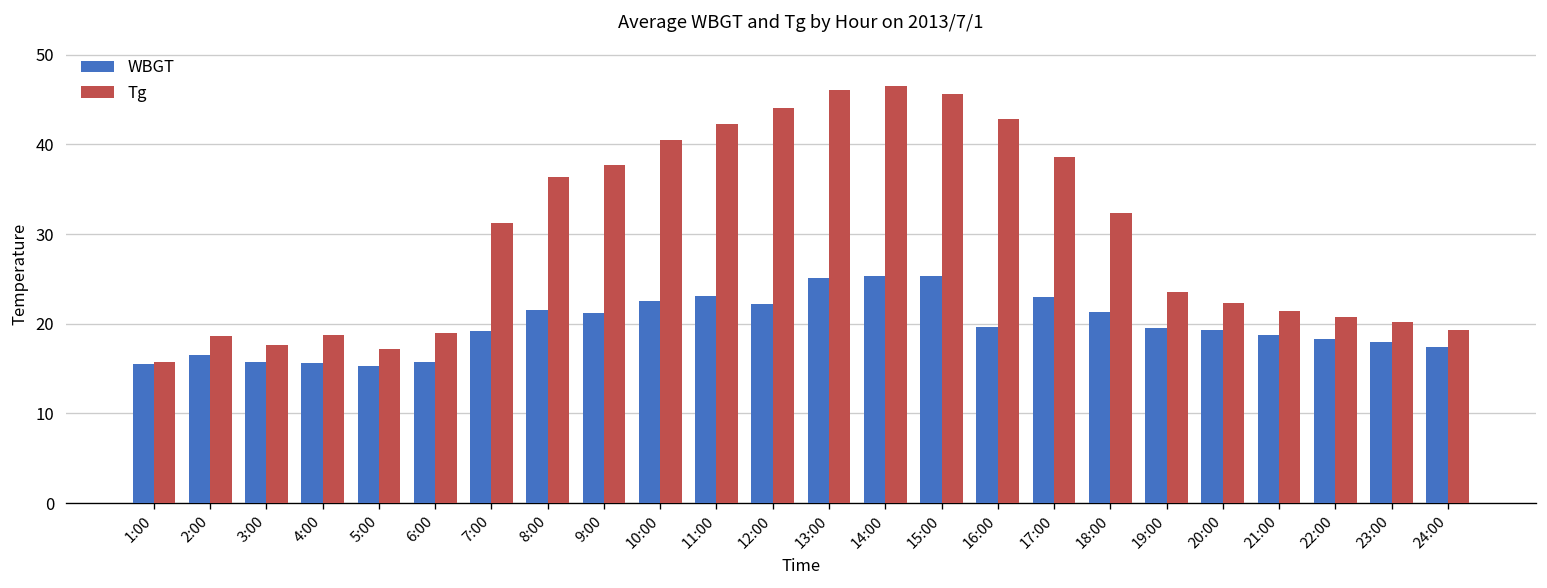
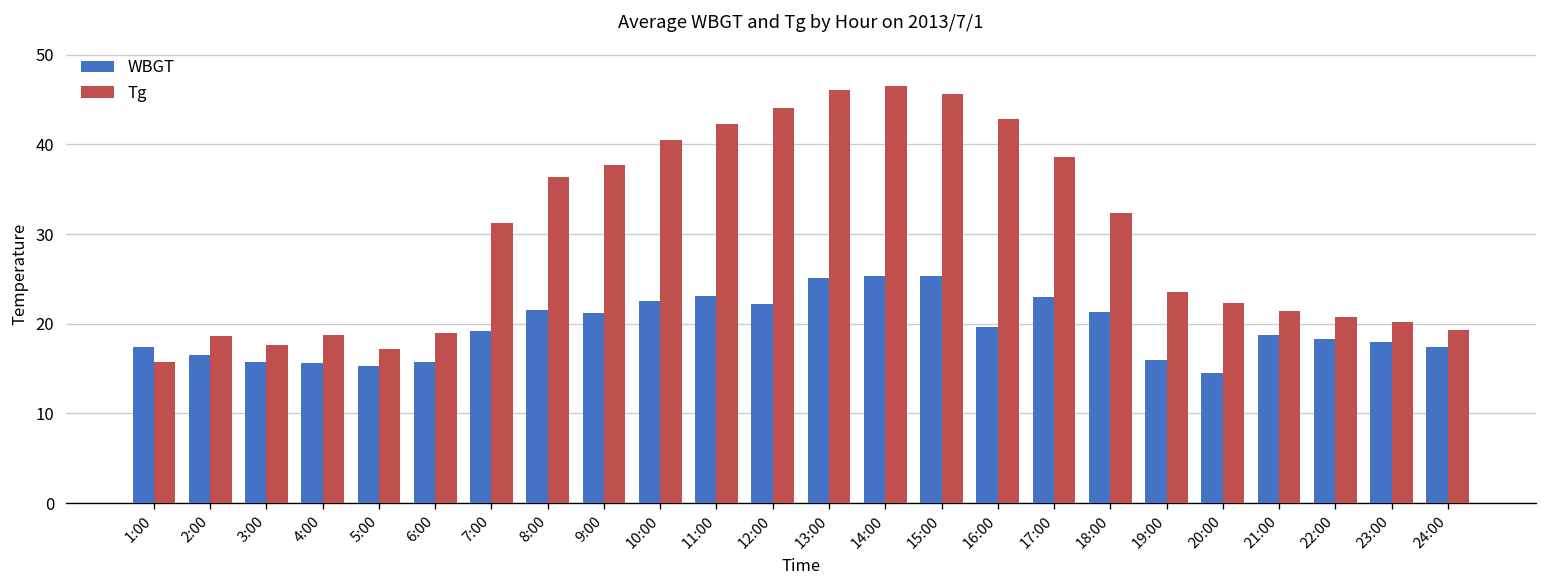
  {
    "WBGT": {
-     "1:00": 16,
+     "1:00": 17,
      "2:00": 17,
      "3:00": 16,
      "4:00": 16,
      "5:00": 15,
      "6:00": 16,
      "7:00": 19,
      "8:00": 22,
      "9:00": 21,
      "10:00": 23,
      "11:00": 23,
      "12:00": 22,
      "13:00": 25,
      "14:00": 25,
      "15:00": 25,
      "16:00": 20,
      "17:00": 23,
      "18:00": 21,
-     "19:00": 20,
-     "20:00": 19,
+     "19:00": 16,
+     "20:00": 15,
      "21:00": 19,
      "22:00": 18,
      "23:00": 18,
      "24:00": 17
    },
    "Tg": {
      "1:00": 16,
      "2:00": 19,
      "3:00": 18,
      "4:00": 19,
      "5:00": 17,
      "6:00": 19,
      "7:00": 31,
      "8:00": 36,
      "9:00": 38,
      "10:00": 41,
      "11:00": 42,
      "12:00": 44,
      "13:00": 46,
      "14:00": 47,
      "15:00": 46,
      "16:00": 43,
      "17:00": 39,
      "18:00": 32,
      "19:00": 24,
      "20:00": 22,
      "21:00": 21,
      "22:00": 21,
      "23:00": 20,
      "24:00": 19
    }
  }
